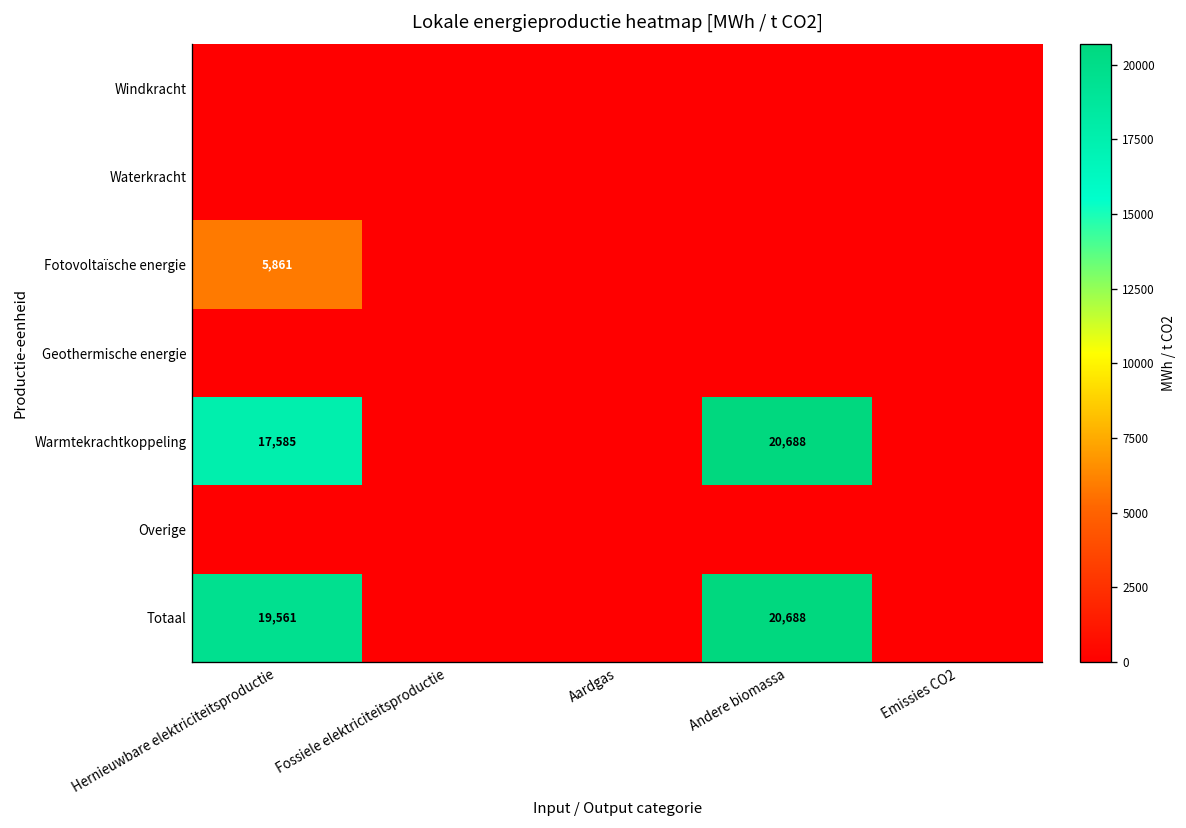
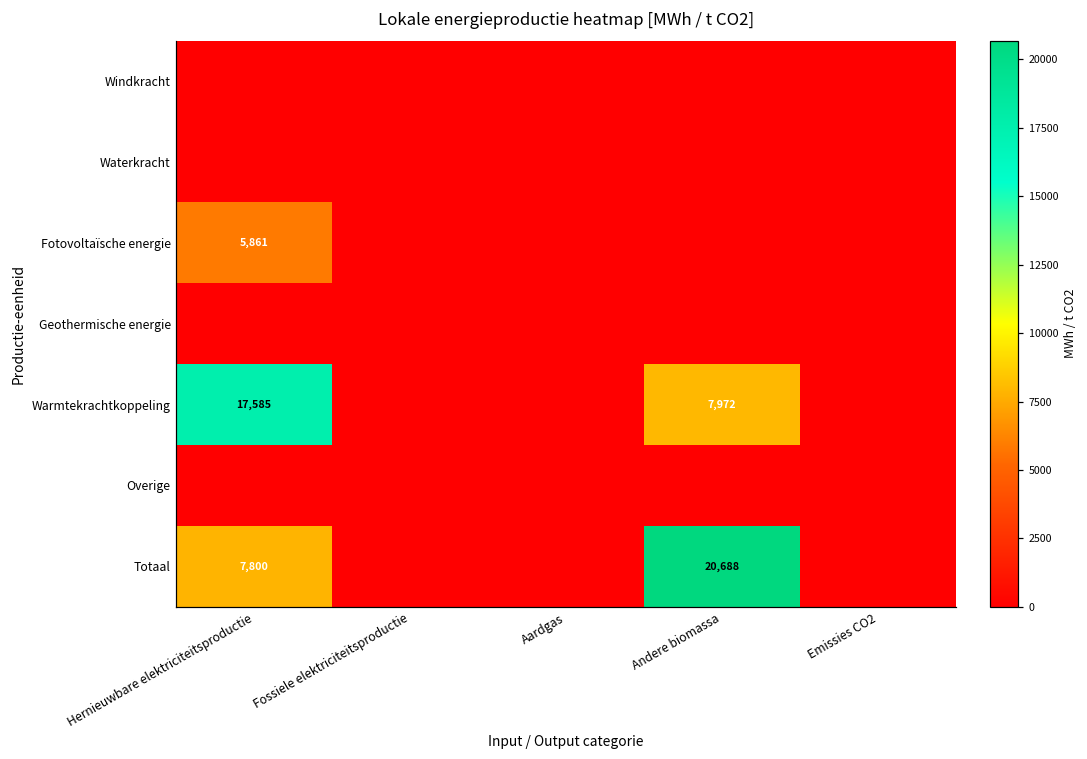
  {
    "Fotovoltaïsche energie": {
      "Hernieuwbare elektriciteitsproductie": "5,861"
    },
    "Warmtekrachtkoppeling": {
      "Hernieuwbare elektriciteitsproductie": "17,585",
-     "Andere biomassa": "20,688"
+     "Andere biomassa": "7,972"
    },
    "Totaal": {
-     "Hernieuwbare elektriciteitsproductie": "19,561",
+     "Hernieuwbare elektriciteitsproductie": "7,800",
      "Andere biomassa": "20,688"
    }
  }
